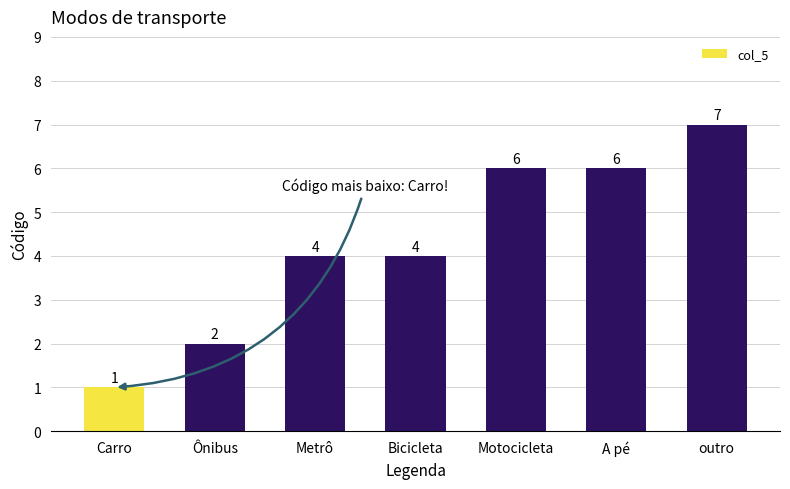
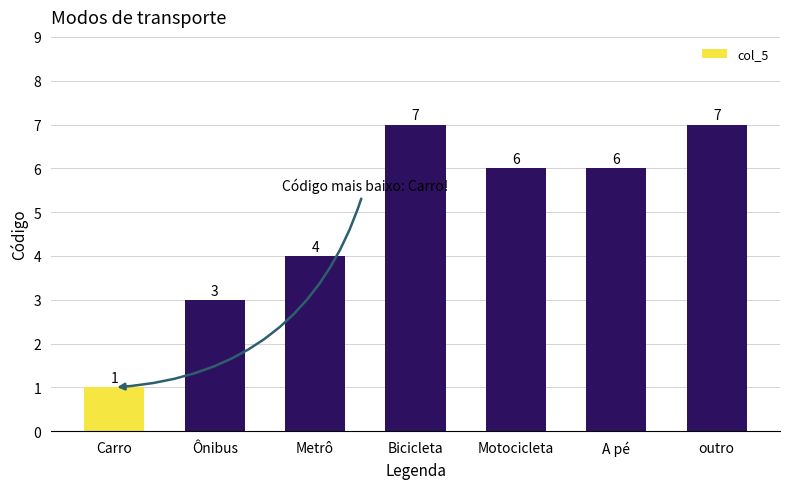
  {
    "Carro": 1,
-   "Ônibus": 2,
-   "Bicicleta": 4,
+   "Ônibus": 3,
+   "Bicicleta": 7,
    "Motocicleta": 6,
    "A pé": 6,
    "outro": 7
  }
